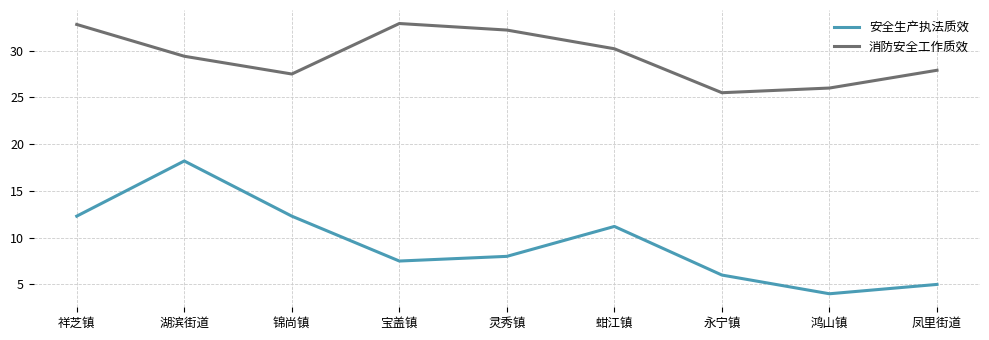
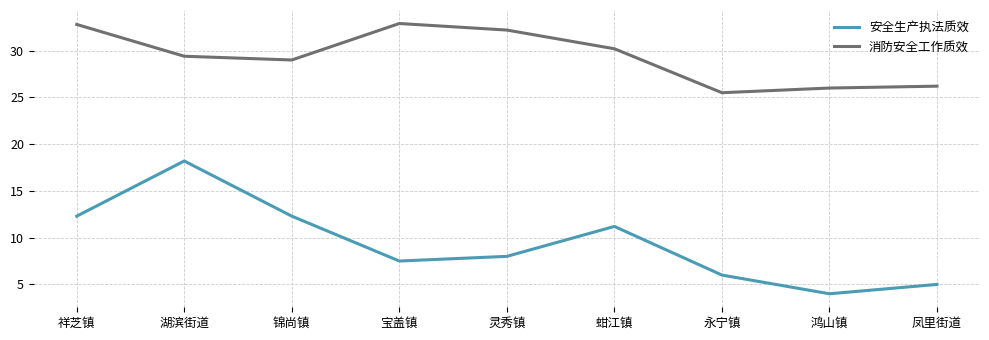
  {
    "安全生产执法质效": {
      "祥芝镇": 12,
      "湖滨街道": 18,
      "锦尚镇": 12,
      "宝盖镇": 8,
      "灵秀镇": 8,
      "蚶江镇": 11,
      "永宁镇": 6,
      "鸿山镇": 4,
      "凤里街道": 5
    },
    "消防安全工作质效": {
      "祥芝镇": 33,
      "湖滨街道": 29,
-     "锦尚镇": 28,
+     "锦尚镇": 29,
      "宝盖镇": 33,
      "灵秀镇": 32,
      "蚶江镇": 30,
      "永宁镇": 26,
      "鸿山镇": 26,
-     "凤里街道": 28
+     "凤里街道": 26
    }
  }
